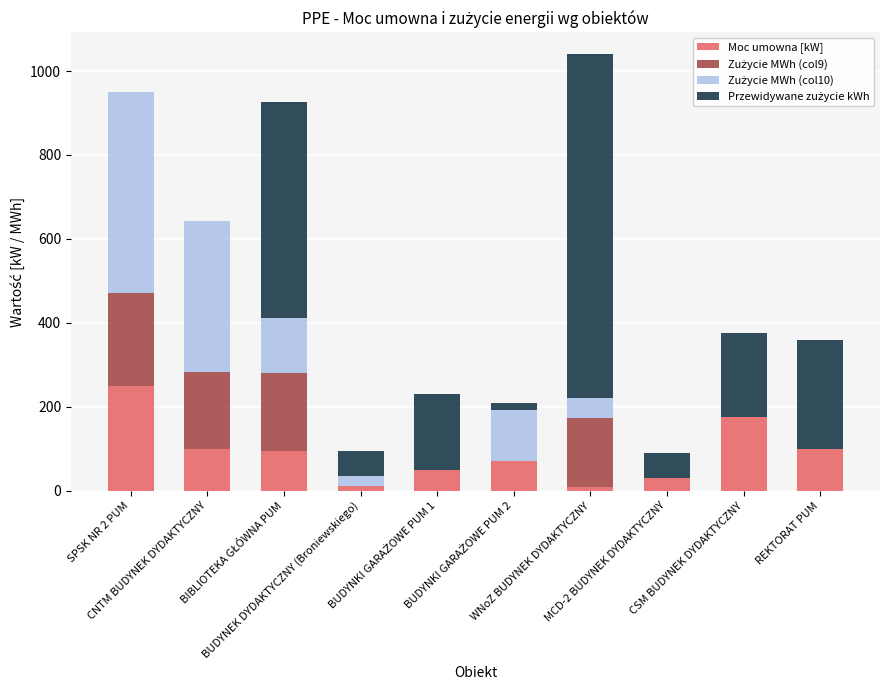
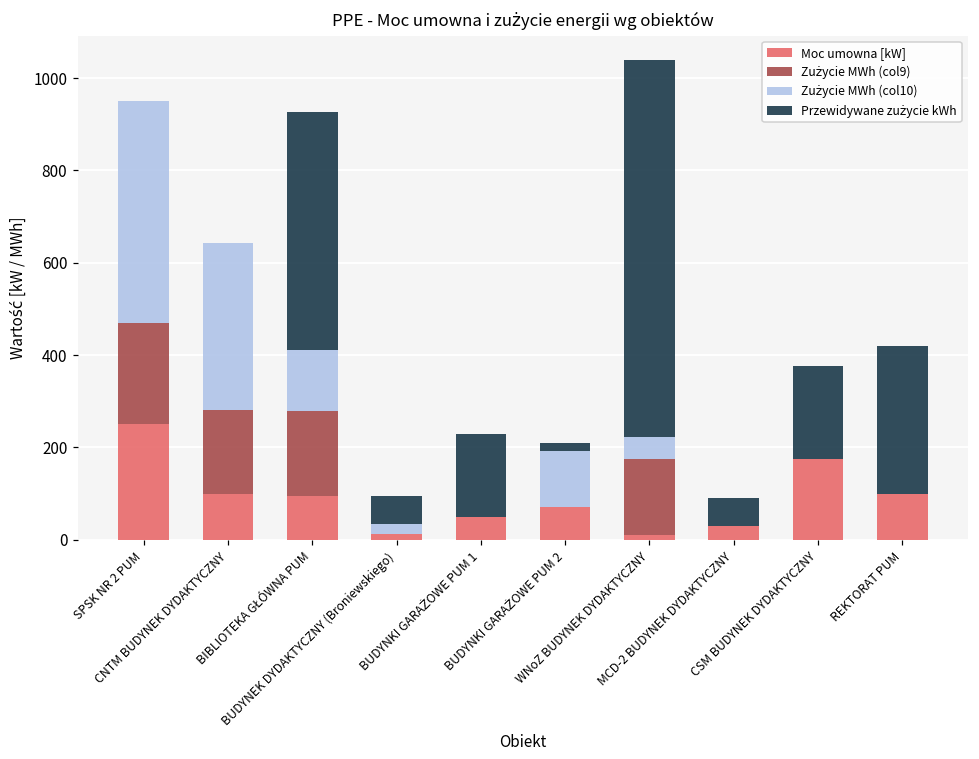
  {
    "Moc umowna [kW]": {
      "SPSK NR 2 PUM": 250,
      "CNTM BUDYNEK DYDAKTYCZNY": 100,
      "BIBLIOTEKA GŁÓWNA PUM": 100,
      "BUDYNEK DYDAKTYCZNY (Broniewskiego)": 10,
      "BUDYNKI GARAŻOWE PUM 1": 50,
      "BUDYNKI GARAŻOWE PUM 2": 70,
      "WNoZ BUDYNEK DYDAKTYCZNY": 10,
      "MCD-2 BUDYNEK DYDAKTYCZNY": 30,
      "CSM BUDYNEK DYDAKTYCZNY": 180,
      "REKTORAT PUM": 100
    },
    "Zużycie MWh (col9)": {
      "SPSK NR 2 PUM": 220,
      "CNTM BUDYNEK DYDAKTYCZNY": 180,
      "BIBLIOTEKA GŁÓWNA PUM": 190,
      "BUDYNEK DYDAKTYCZNY (Broniewskiego)": 0,
      "BUDYNKI GARAŻOWE PUM 1": 0,
      "BUDYNKI GARAŻOWE PUM 2": 0,
      "WNoZ BUDYNEK DYDAKTYCZNY": 160,
      "MCD-2 BUDYNEK DYDAKTYCZNY": 0,
      "CSM BUDYNEK DYDAKTYCZNY": 0,
      "REKTORAT PUM": 0
    },
    "Zużycie MWh (col10)": {
      "SPSK NR 2 PUM": 480,
      "CNTM BUDYNEK DYDAKTYCZNY": 360,
      "BIBLIOTEKA GŁÓWNA PUM": 130,
      "BUDYNEK DYDAKTYCZNY (Broniewskiego)": 20,
      "BUDYNKI GARAŻOWE PUM 1": 0,
      "BUDYNKI GARAŻOWE PUM 2": 120,
      "WNoZ BUDYNEK DYDAKTYCZNY": 50,
      "MCD-2 BUDYNEK DYDAKTYCZNY": 0,
      "CSM BUDYNEK DYDAKTYCZNY": 0,
      "REKTORAT PUM": 0
    },
    "Przewidywane zużycie kWh": {
      "SPSK NR 2 PUM": 0,
      "CNTM BUDYNEK DYDAKTYCZNY": 0,
      "BIBLIOTEKA GŁÓWNA PUM": 520,
      "BUDYNEK DYDAKTYCZNY (Broniewskiego)": 60,
      "BUDYNKI GARAŻOWE PUM 1": 180,
      "BUDYNKI GARAŻOWE PUM 2": 20,
      "WNoZ BUDYNEK DYDAKTYCZNY": 820,
      "MCD-2 BUDYNEK DYDAKTYCZNY": 60,
      "CSM BUDYNEK DYDAKTYCZNY": 200,
-     "REKTORAT PUM": 260
+     "REKTORAT PUM": 320
    }
  }
